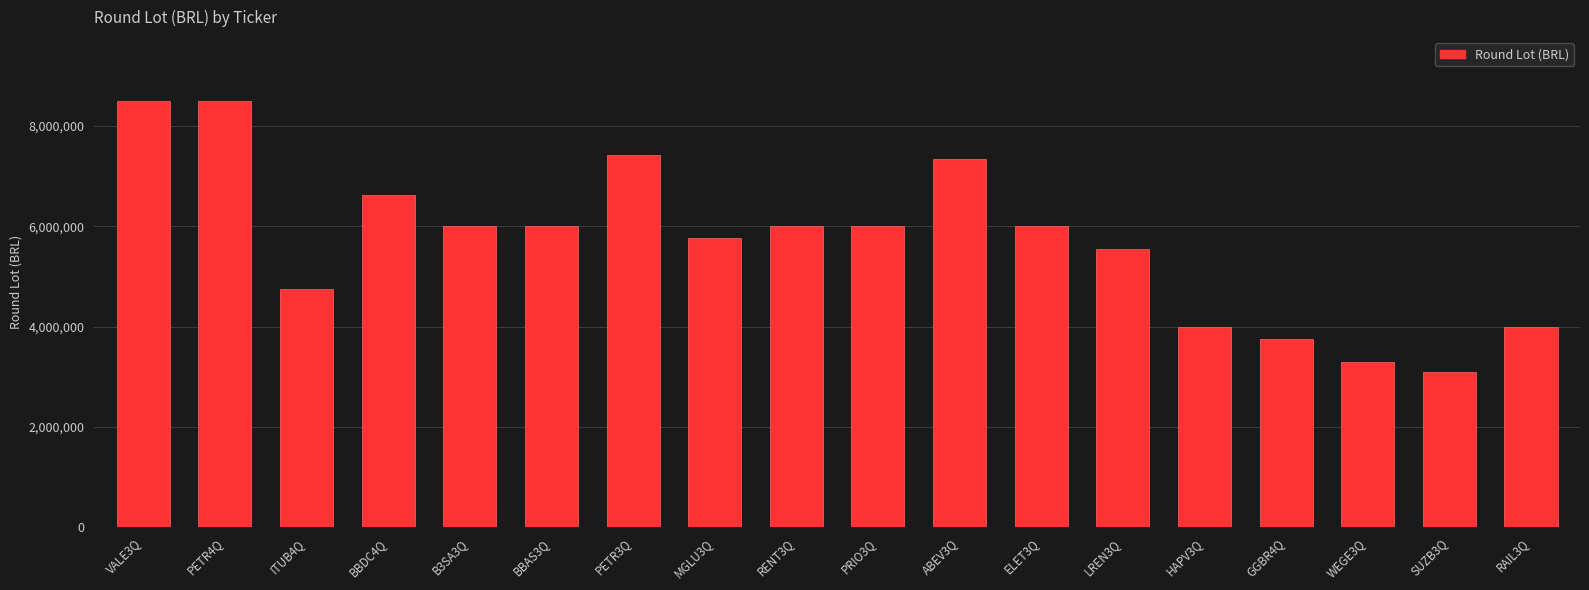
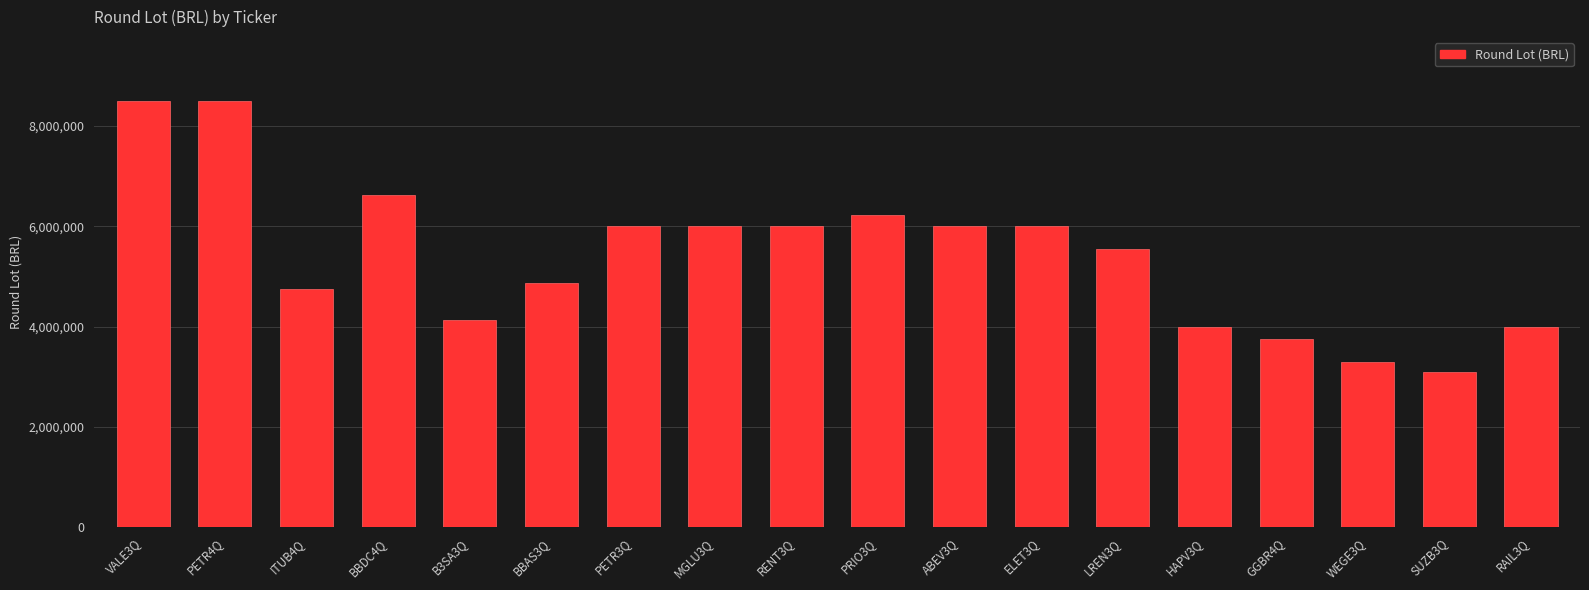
  {
    "VALE3Q": "8,500,000",
    "PETR4Q": "8,500,000",
    "ITUB4Q": "4,700,000",
    "BBDC4Q": "6,600,000",
-   "B3SA3Q": "6,000,000",
-   "BBAS3Q": "6,000,000",
-   "PETR3Q": "7,400,000",
-   "MGLU3Q": "5,800,000",
+   "B3SA3Q": "4,100,000",
+   "BBAS3Q": "4,900,000",
+   "PETR3Q": "6,000,000",
+   "MGLU3Q": "6,000,000",
    "RENT3Q": "6,000,000",
-   "PRIO3Q": "6,000,000",
-   "ABEV3Q": "7,300,000",
+   "PRIO3Q": "6,200,000",
+   "ABEV3Q": "6,000,000",
    "ELET3Q": "6,000,000",
    "LREN3Q": "5,600,000",
    "HAPV3Q": "4,000,000",
    "GGBR4Q": "3,700,000",
    "WEGE3Q": "3,300,000",
    "SUZB3Q": "3,100,000",
    "RAIL3Q": "4,000,000"
  }
